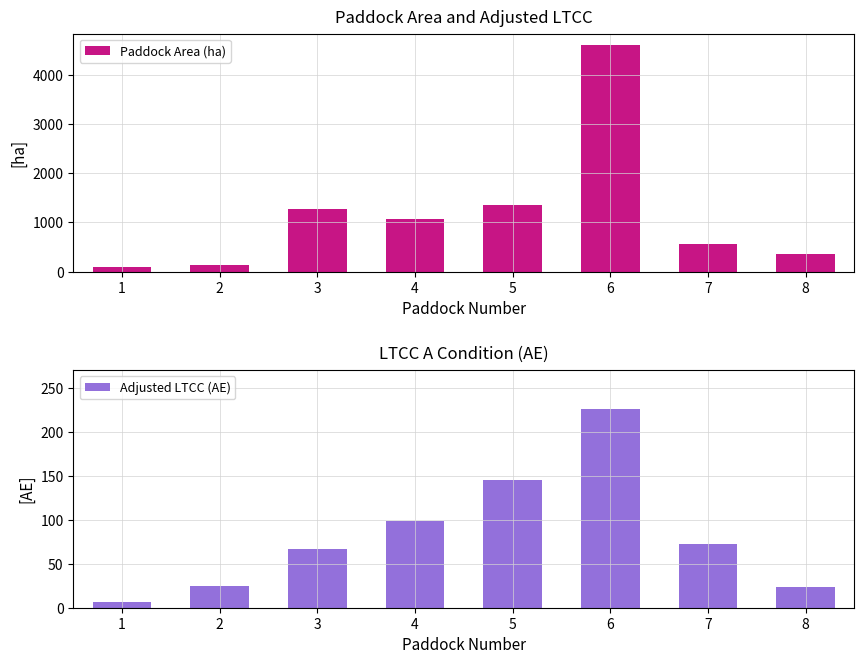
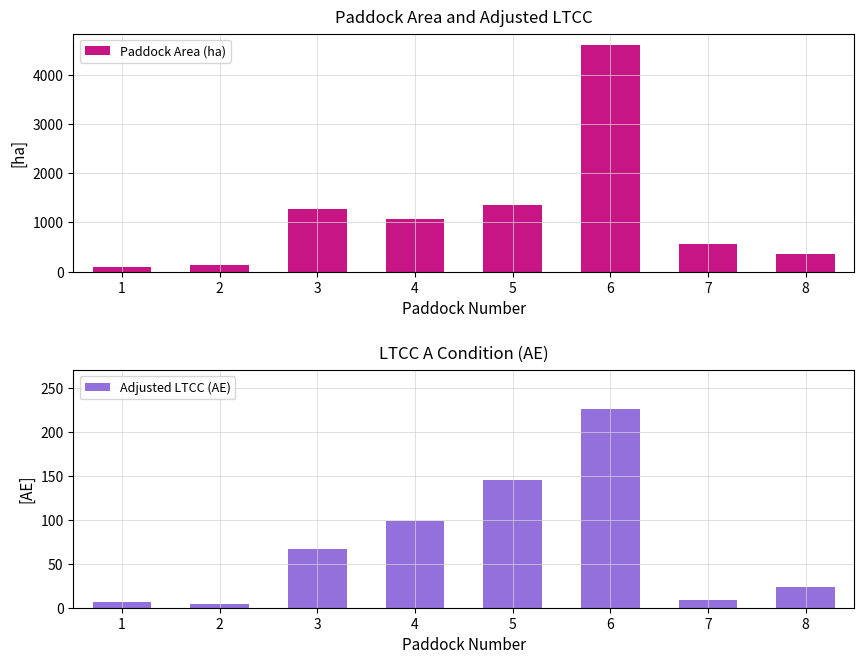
  {
    "Paddock Area and Adjusted LTCC": {
      "1": 100,
      "2": 100,
      "3": 1300,
      "4": 1100,
      "5": 1400,
      "6": 4600,
      "7": 600,
      "8": 400
    },
    "LTCC A Condition (AE)": {
      "1": 10,
-     "2": 20,
+     "2": 0,
      "3": 70,
      "4": 100,
      "5": 150,
      "6": 230,
-     "7": 70,
+     "7": 10,
      "8": 20
    }
  }
